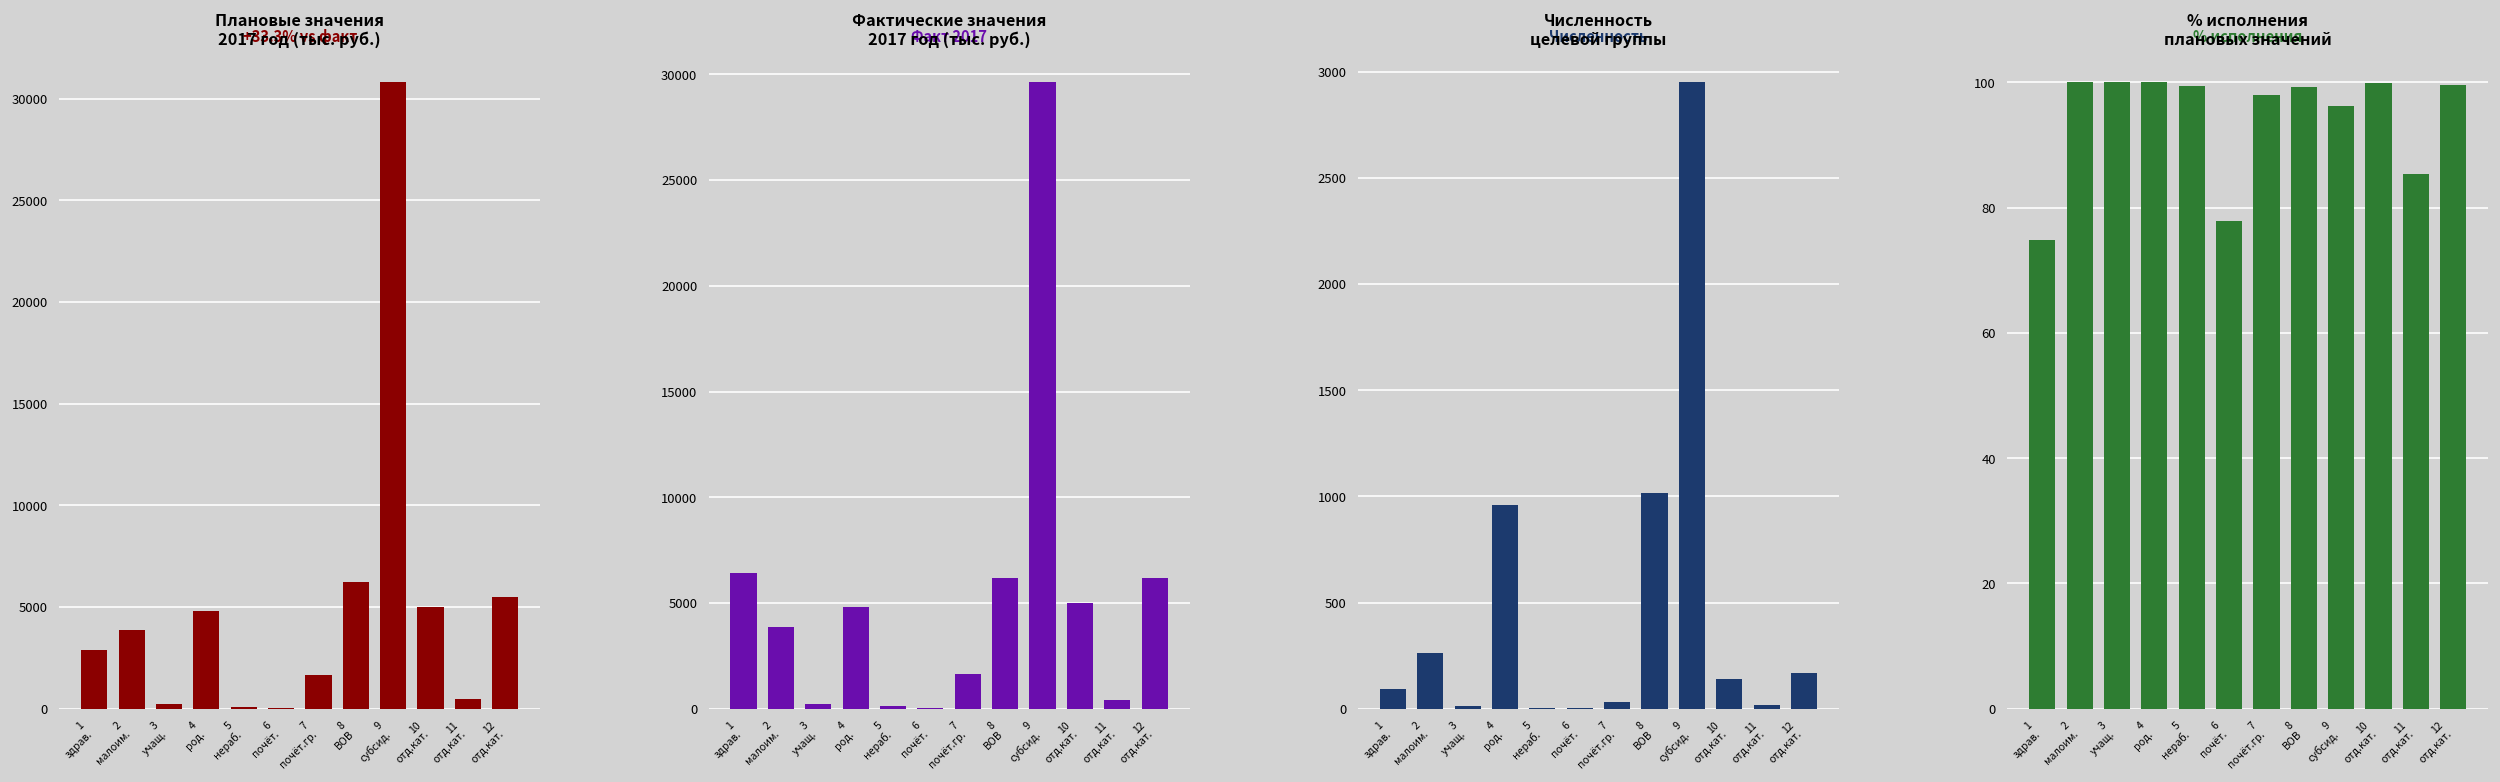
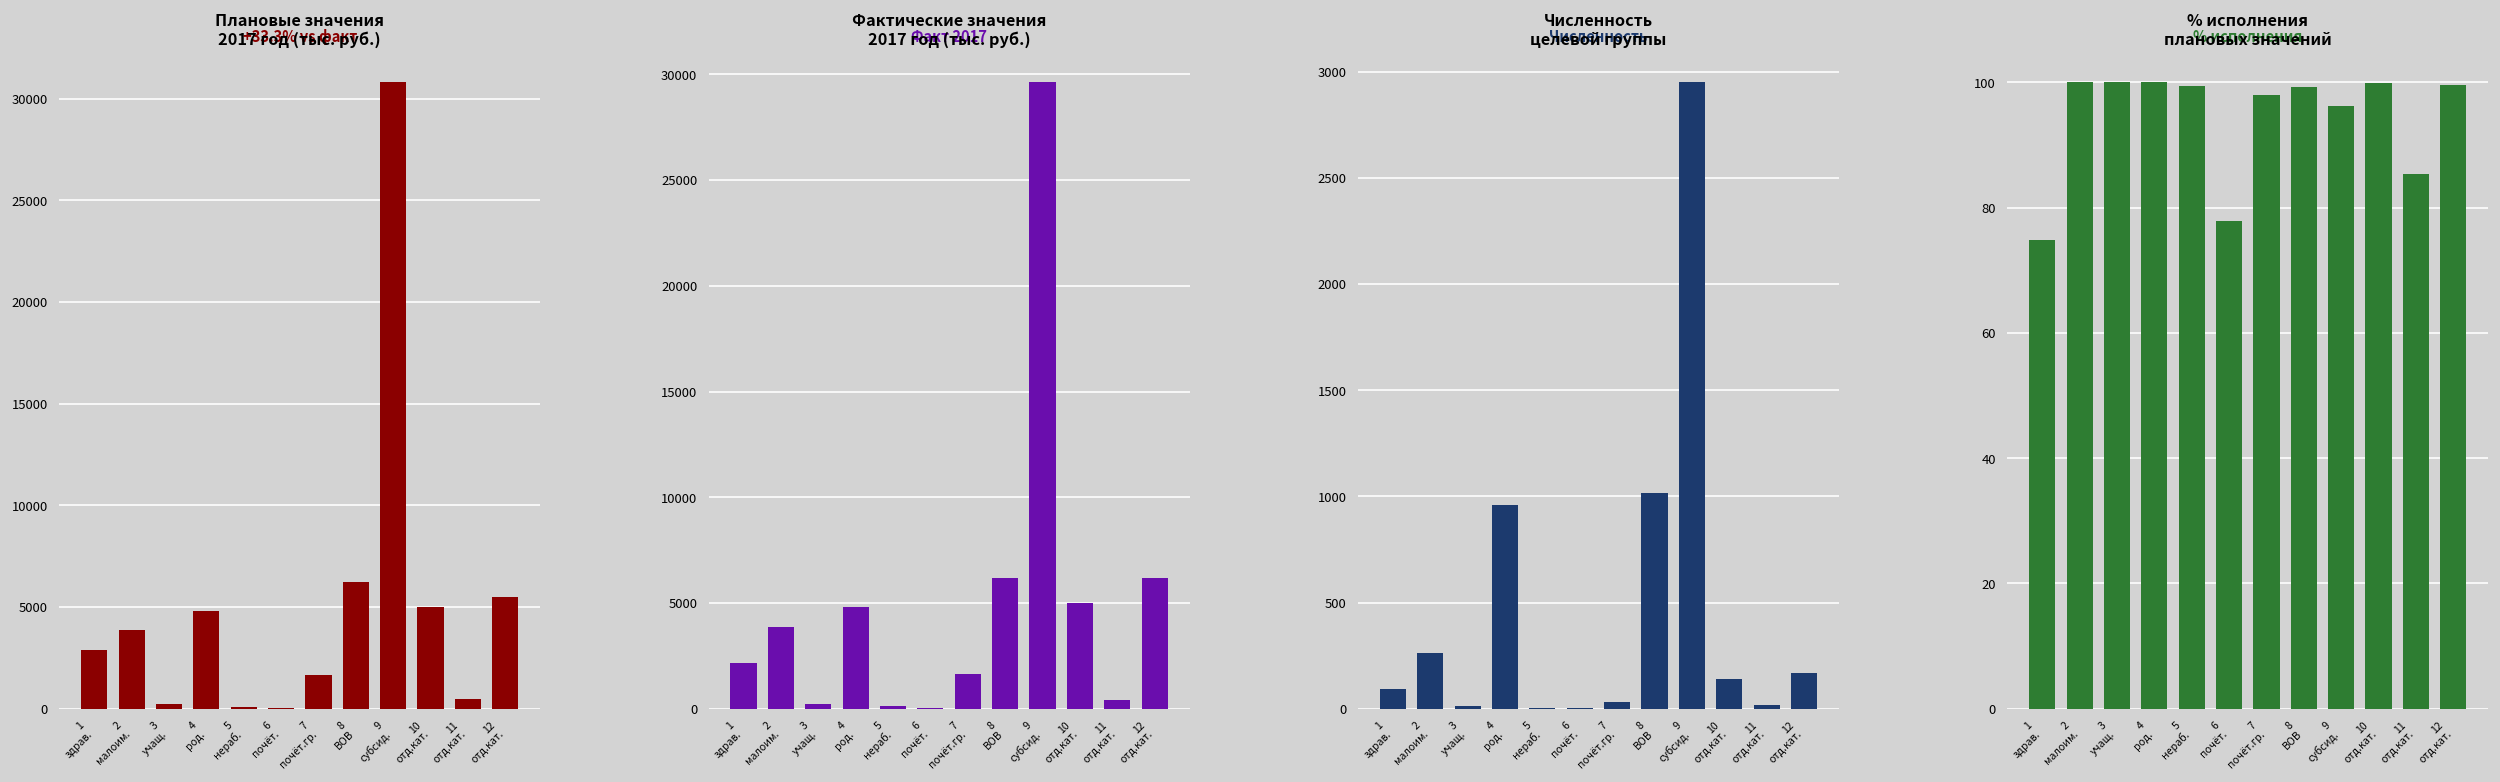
  {
    "Плановые значения 2017 год (тыс. руб.)": {
      "1 здрав.": 2900,
      "2 малоим.": 3900,
      "3 учащ.": 200,
      "4 род.": 4800,
      "7 почёт.гр.": 1700,
      "8 ВОВ": 6300,
      "9 субсид.": 30800,
      "10 отд.кат.": 5000,
      "11 отд.кат.": 500,
      "12 отд.кат.": 5500
    },
    "Фактические значения 2017 год (тыс. руб.)": {
-     "1 здрав.": 6400,
+     "1 здрав.": 2200,
      "2 малоим.": 3900,
      "3 учащ.": 200,
      "4 род.": 4800,
      "7 почёт.гр.": 1600,
      "8 ВОВ": 6200,
      "9 субсид.": 29600,
      "10 отд.кат.": 5000,
      "11 отд.кат.": 400,
      "12 отд.кат.": 6200
    },
    "Численность целевой группы": {
      "1 здрав.": 90,
      "2 малоим.": 260,
      "4 род.": 960,
      "7 почёт.гр.": 30,
      "8 ВОВ": 1020,
      "9 субсид.": 2950,
      "10 отд.кат.": 140,
      "11 отд.кат.": 20,
      "12 отд.кат.": 170
    },
    "% исполнения плановых значений": {
      "1 здрав.": 75,
      "2 малоим.": 100,
      "3 учащ.": 100,
      "4 род.": 100,
      "5 нераб.": 99,
      "6 почёт.": 78,
      "7 почёт.гр.": 98,
      "8 ВОВ": 99,
      "9 субсид.": 96,
      "10 отд.кат.": 100,
      "11 отд.кат.": 85,
      "12 отд.кат.": 100
    }
  }
